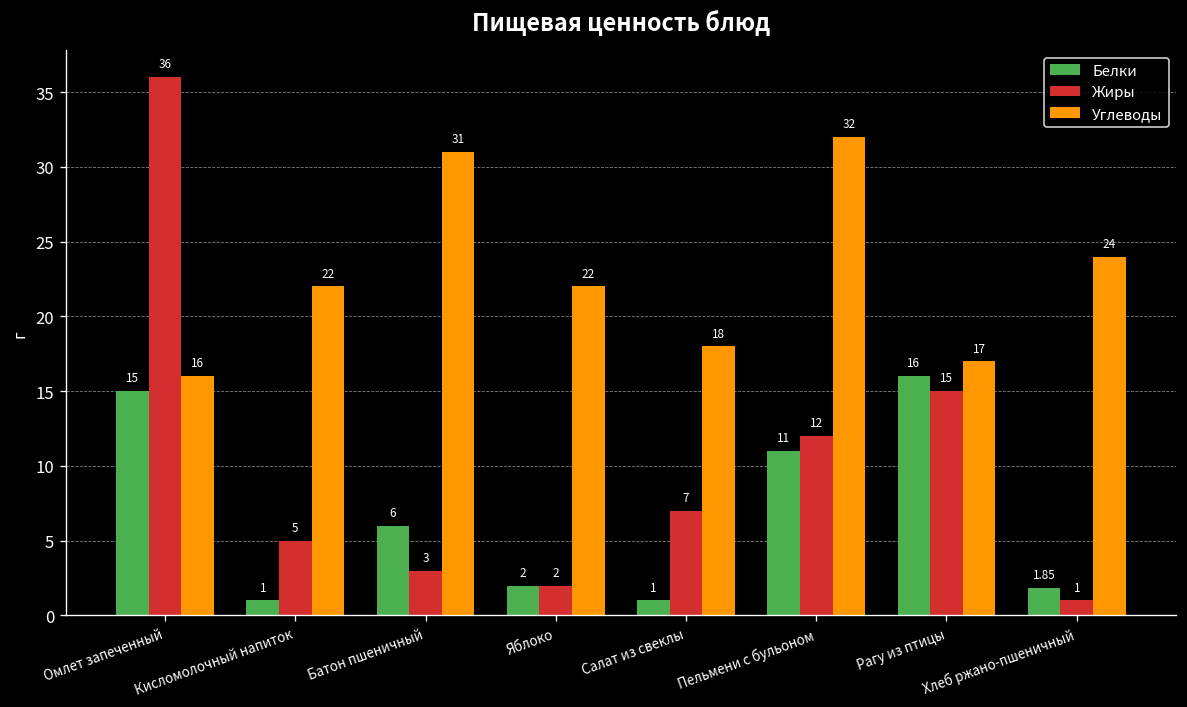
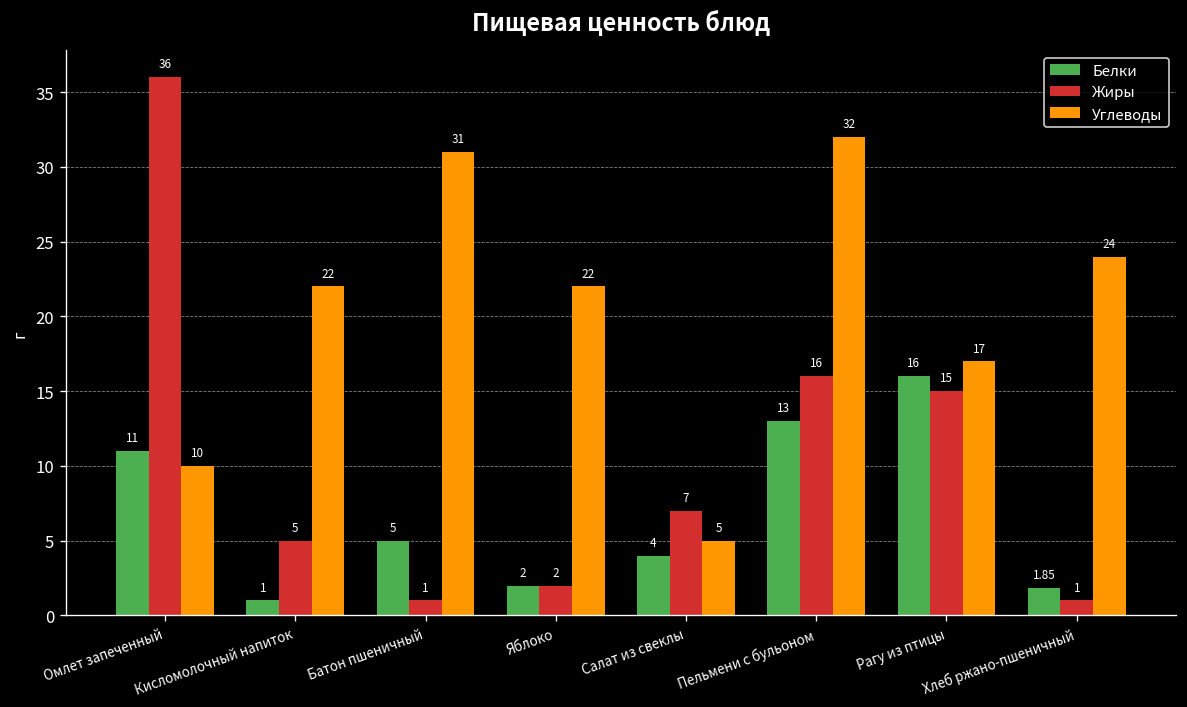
  {
    "Белки": {
-     "Омлет запеченный": 15,
+     "Омлет запеченный": 11,
      "Кисломолочный напиток": 1,
-     "Батон пшеничный": 6,
+     "Батон пшеничный": 5,
      "Яблоко": 2,
-     "Салат из свеклы": 1,
-     "Пельмени с бульоном": 11,
+     "Салат из свеклы": 4,
+     "Пельмени с бульоном": 13,
      "Рагу из птицы": 16,
      "Хлеб ржано-пшеничный": 1.85
    },
    "Жиры": {
      "Омлет запеченный": 36,
      "Кисломолочный напиток": 5,
-     "Батон пшеничный": 3,
+     "Батон пшеничный": 1,
      "Яблоко": 2,
      "Салат из свеклы": 7,
-     "Пельмени с бульоном": 12,
+     "Пельмени с бульоном": 16,
      "Рагу из птицы": 15,
      "Хлеб ржано-пшеничный": 1
    },
    "Углеводы": {
-     "Омлет запеченный": 16,
+     "Омлет запеченный": 10,
      "Кисломолочный напиток": 22,
      "Батон пшеничный": 31,
      "Яблоко": 22,
-     "Салат из свеклы": 18,
+     "Салат из свеклы": 5,
      "Пельмени с бульоном": 32,
      "Рагу из птицы": 17,
      "Хлеб ржано-пшеничный": 24
    }
  }
